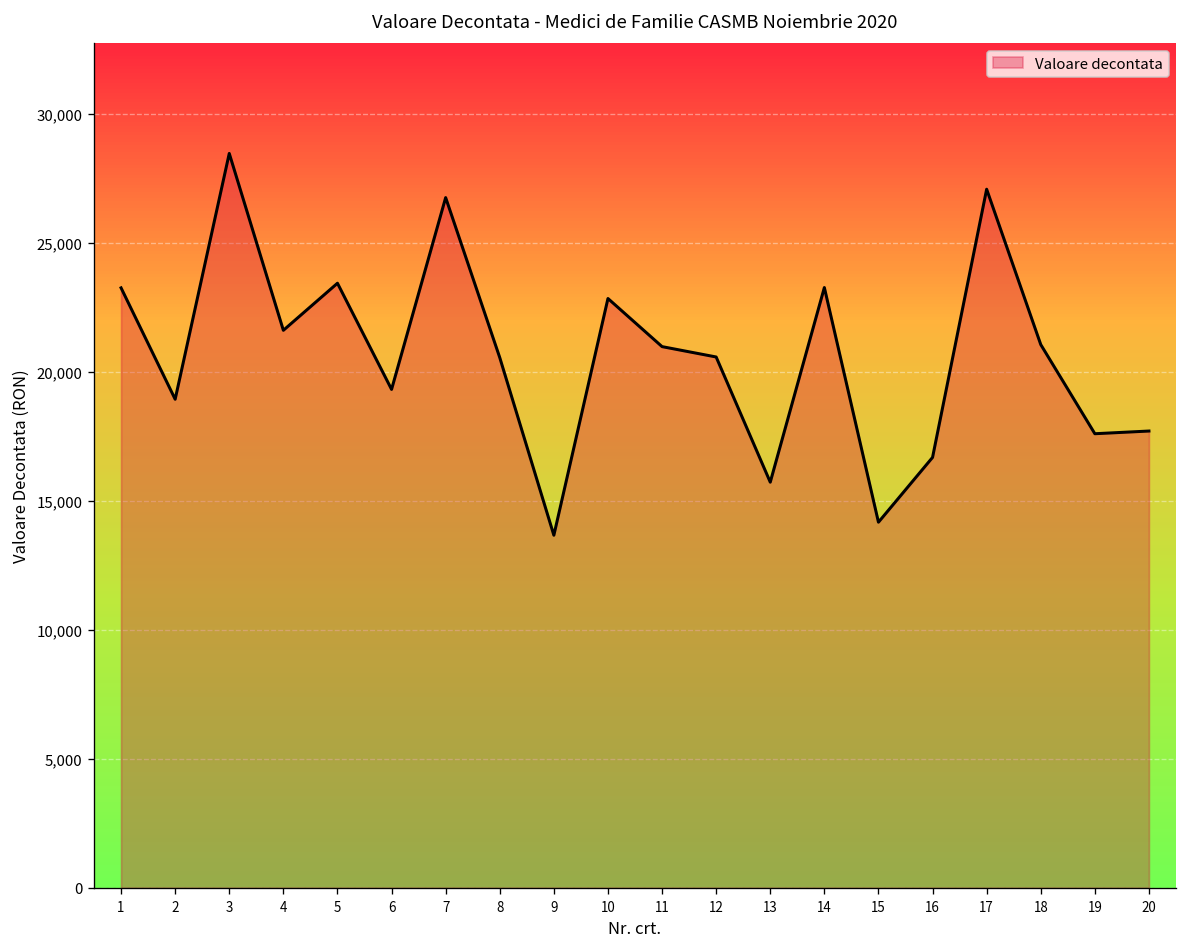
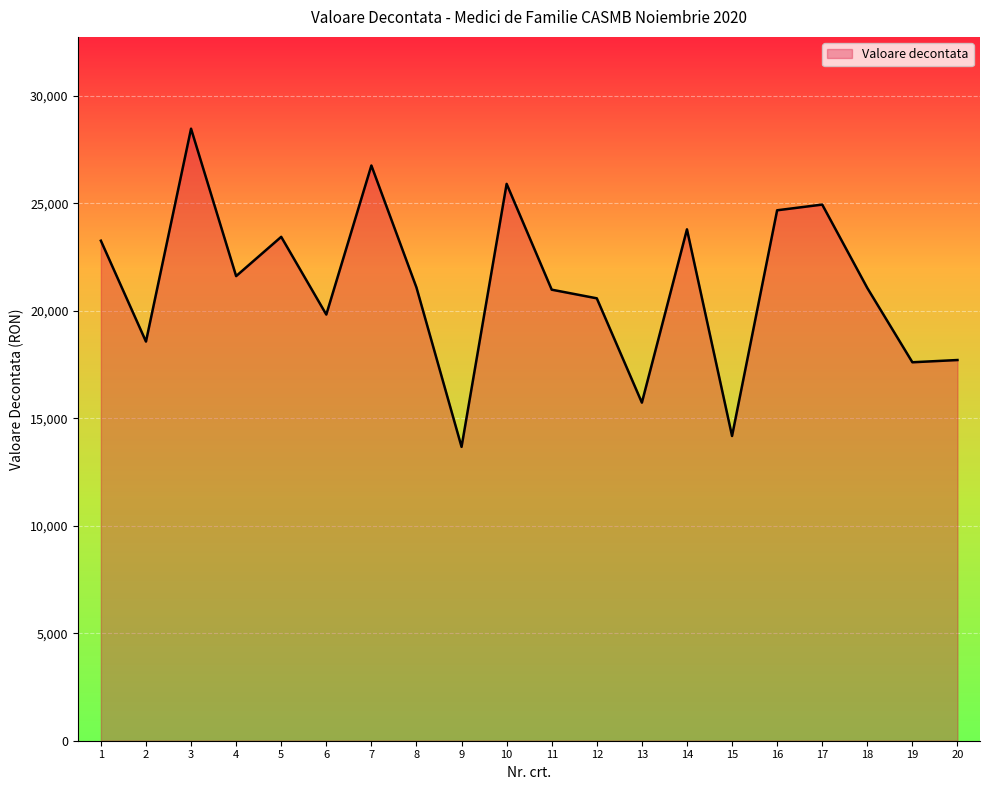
  {
    "1": "23,300",
-   "2": "18,900",
+   "2": "18,600",
    "3": "28,500",
    "4": "21,600",
    "5": "23,400",
-   "6": "19,300",
+   "6": "19,800",
    "7": "26,800",
-   "8": "20,600",
+   "8": "21,100",
    "9": "13,700",
-   "10": "22,800",
+   "10": "25,900",
    "11": "21,000",
    "12": "20,600",
    "13": "15,700",
-   "14": "23,300",
+   "14": "23,800",
    "15": "14,200",
-   "16": "16,700",
-   "17": "27,100",
+   "16": "24,700",
+   "17": "24,900",
    "18": "21,100",
    "19": "17,600",
    "20": "17,700"
  }
